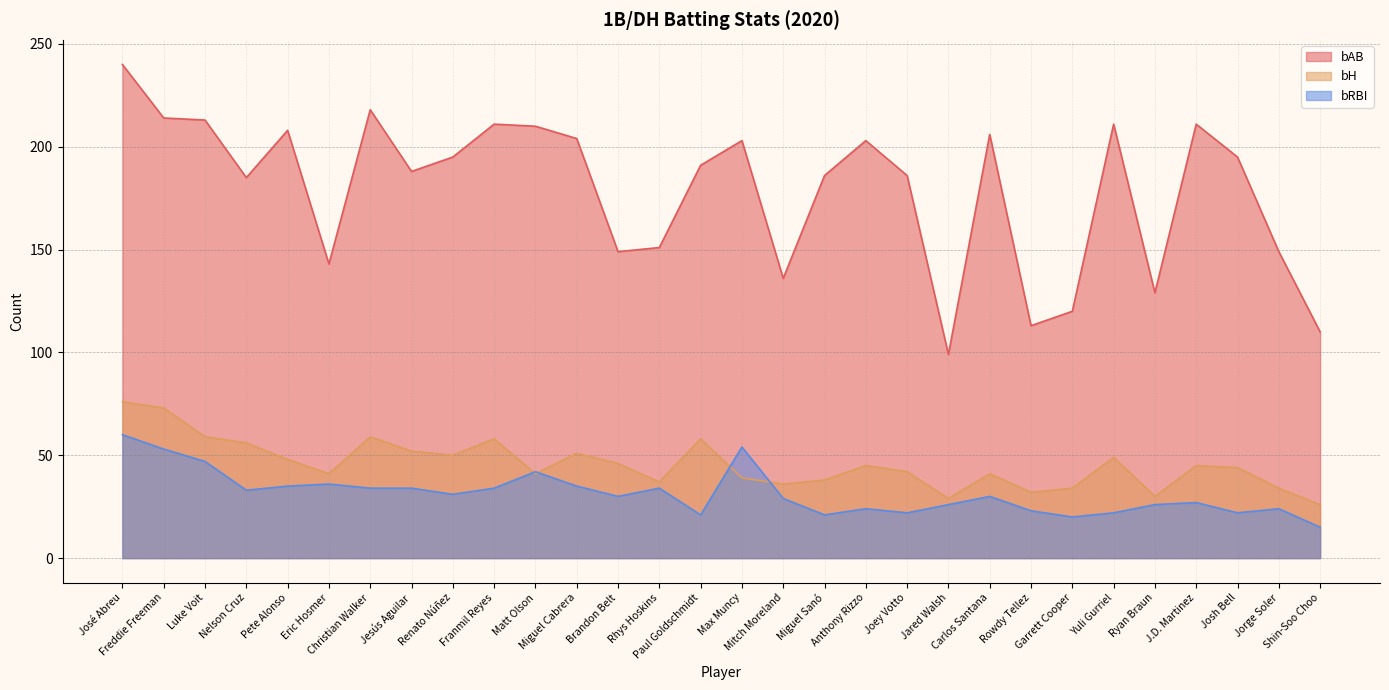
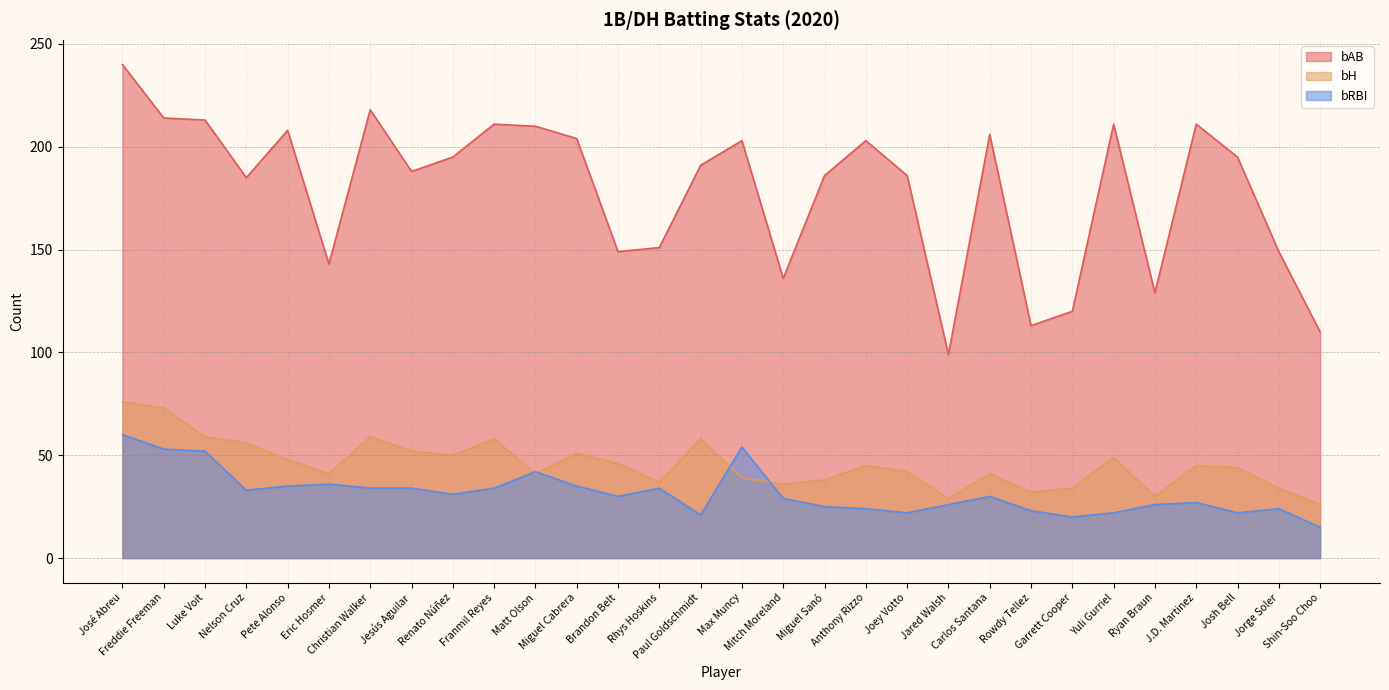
  {
    "bRBI": {
      "José Abreu": 60,
      "Freddie Freeman": 53,
-     "Luke Voit": 47,
+     "Luke Voit": 52,
      "Nelson Cruz": 33,
      "Pete Alonso": 35,
      "Eric Hosmer": 36,
      "Christian Walker": 34,
      "Jesús Aguilar": 34,
      "Renato Núñez": 31,
      "Franmil Reyes": 34,
      "Miguel Cabrera": 35,
      "Brandon Belt": 30,
      "Rhys Hoskins": 34,
      "Paul Goldschmidt": 21,
      "Max Muncy": 54,
      "Mitch Moreland": 29,
-     "Miguel Sanó": 21,
+     "Miguel Sanó": 25,
      "Anthony Rizzo": 24,
      "Joey Votto": 22,
      "Jared Walsh": 26,
      "Carlos Santana": 30,
      "Rowdy Tellez": 23,
      "Garrett Cooper": 20,
      "Yuli Gurriel": 22,
      "Ryan Braun": 26,
      "J.D. Martinez": 27,
      "Josh Bell": 22,
      "Jorge Soler": 24,
      "Shin-Soo Choo": 15
    }
  }
